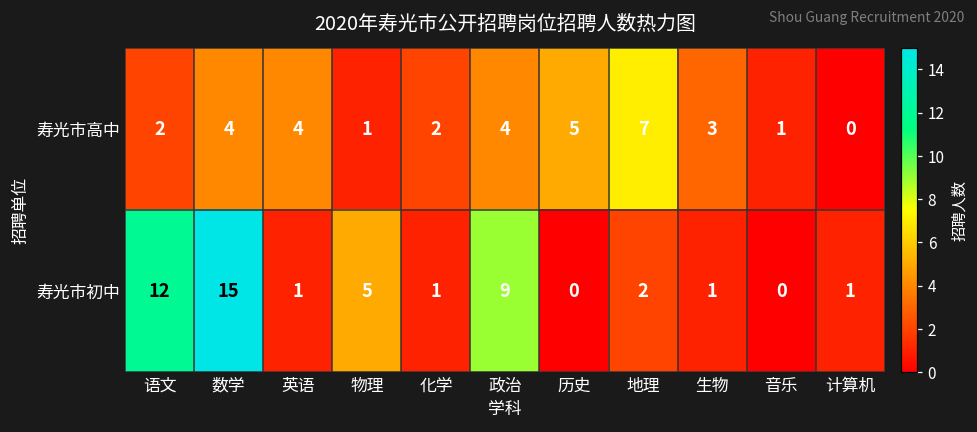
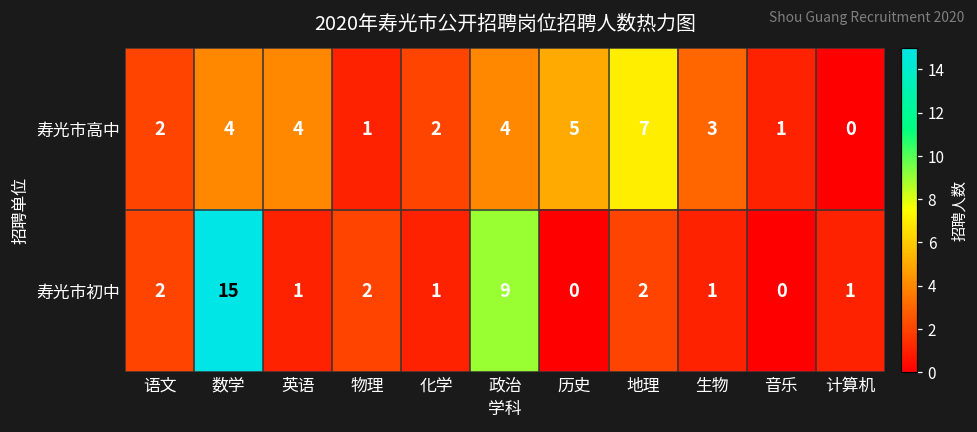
  {
    "寿光市高中": {
      "语文": 2,
      "数学": 4,
      "英语": 4,
      "物理": 1,
      "化学": 2,
      "政治": 4,
      "历史": 5,
      "地理": 7,
      "生物": 3,
      "音乐": 1,
      "计算机": 0
    },
    "寿光市初中": {
-     "语文": 12,
+     "语文": 2,
      "数学": 15,
      "英语": 1,
-     "物理": 5,
+     "物理": 2,
      "化学": 1,
      "政治": 9,
      "历史": 0,
      "地理": 2,
      "生物": 1,
      "音乐": 0,
      "计算机": 1
    }
  }
